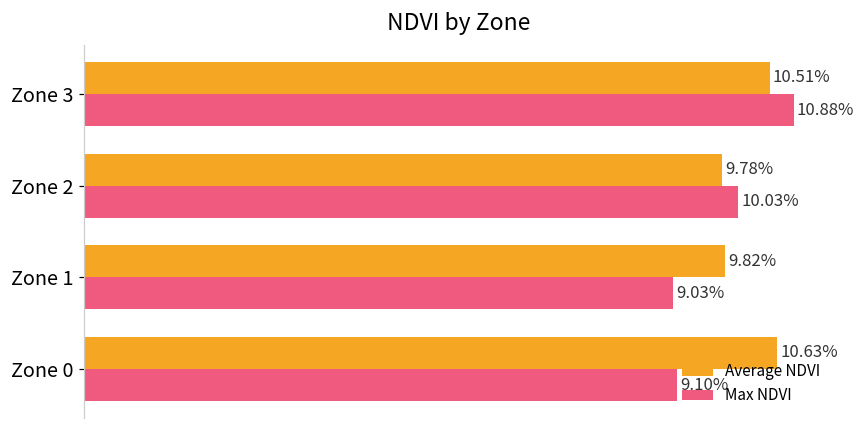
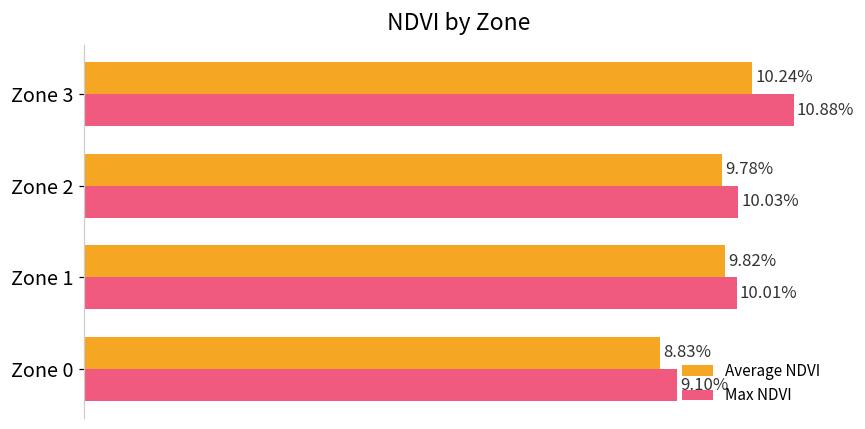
  {
    "Average NDVI": {
-     "Zone 3": "10.51%",
+     "Zone 3": "10.24%",
      "Zone 2": "9.78%",
      "Zone 1": "9.82%",
-     "Zone 0": "10.63%"
+     "Zone 0": "8.83%"
    },
    "Max NDVI": {
      "Zone 3": "10.88%",
      "Zone 2": "10.03%",
-     "Zone 1": "9.03%",
+     "Zone 1": "10.01%",
      "Zone 0": "9.10%"
    }
  }
